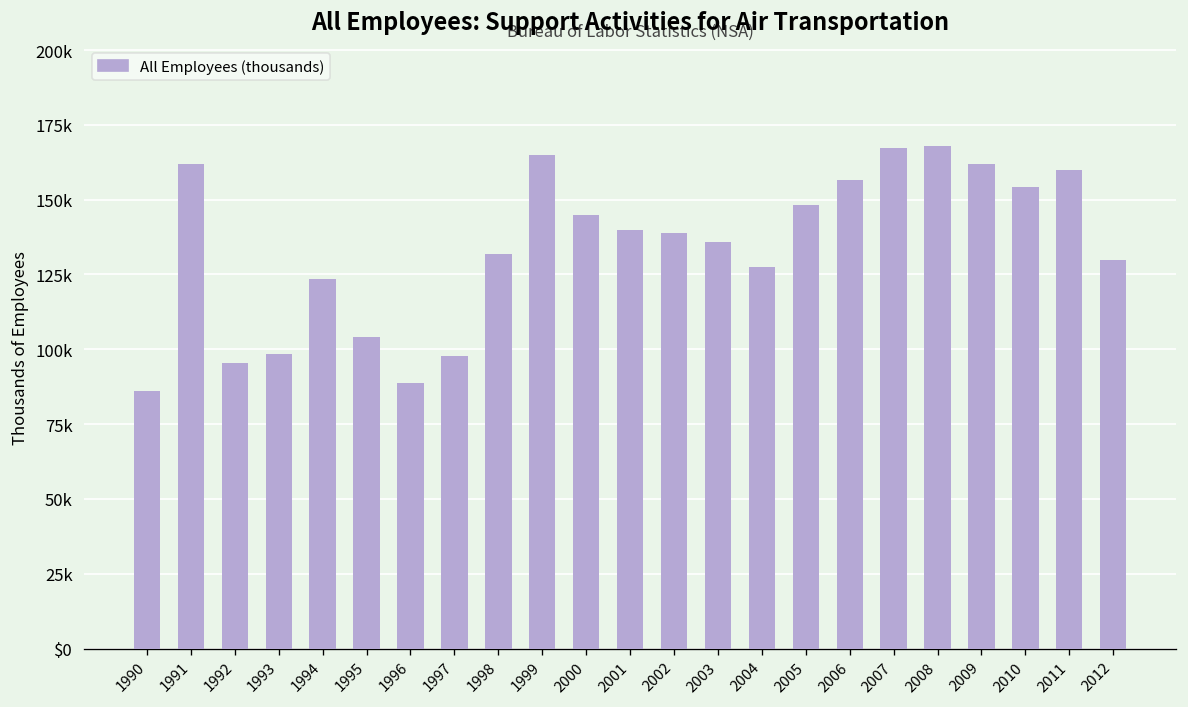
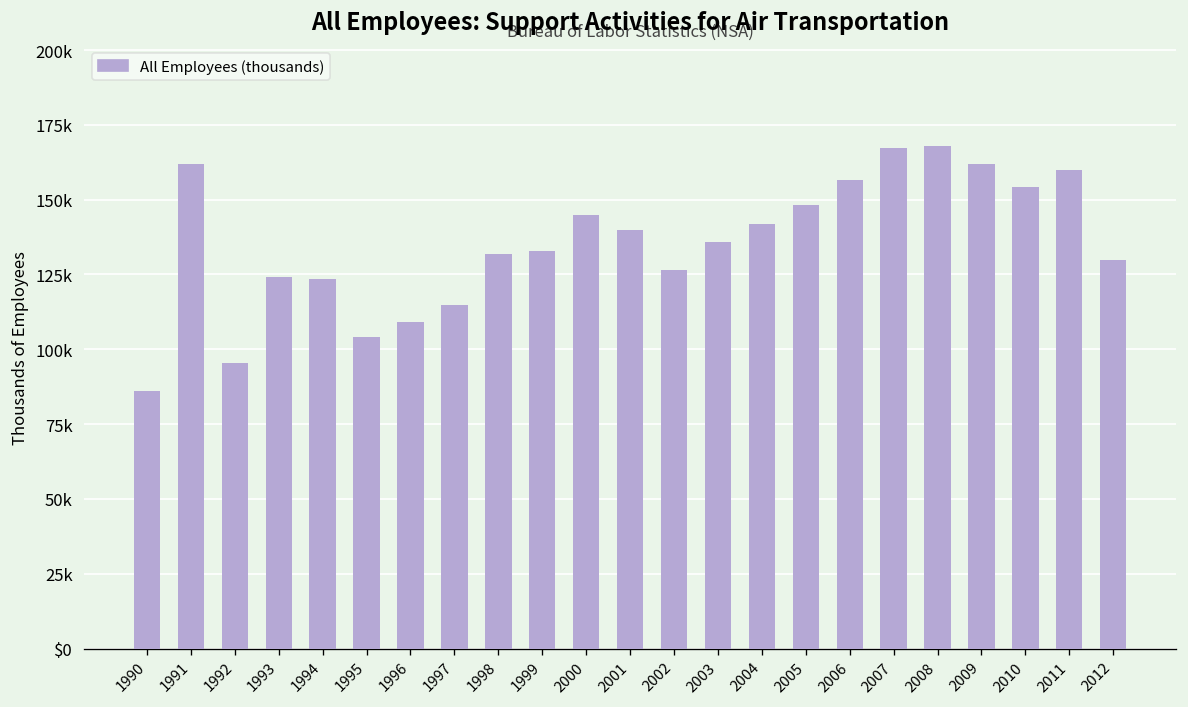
  {
    "1990": 86000,
    "1991": 162000,
    "1992": 96000,
-   "1993": 99000,
+   "1993": 124000,
    "1994": 123000,
    "1995": 104000,
-   "1996": 89000,
-   "1997": 98000,
+   "1996": 109000,
+   "1997": 115000,
    "1998": 132000,
-   "1999": 165000,
+   "1999": 133000,
    "2000": 145000,
    "2001": 140000,
-   "2002": 139000,
+   "2002": 127000,
    "2003": 136000,
-   "2004": 127000,
+   "2004": 142000,
    "2005": 148000,
    "2006": 157000,
    "2007": 167000,
    "2008": 168000,
    "2009": 162000,
    "2010": 154000,
    "2011": 160000,
    "2012": 130000
  }
